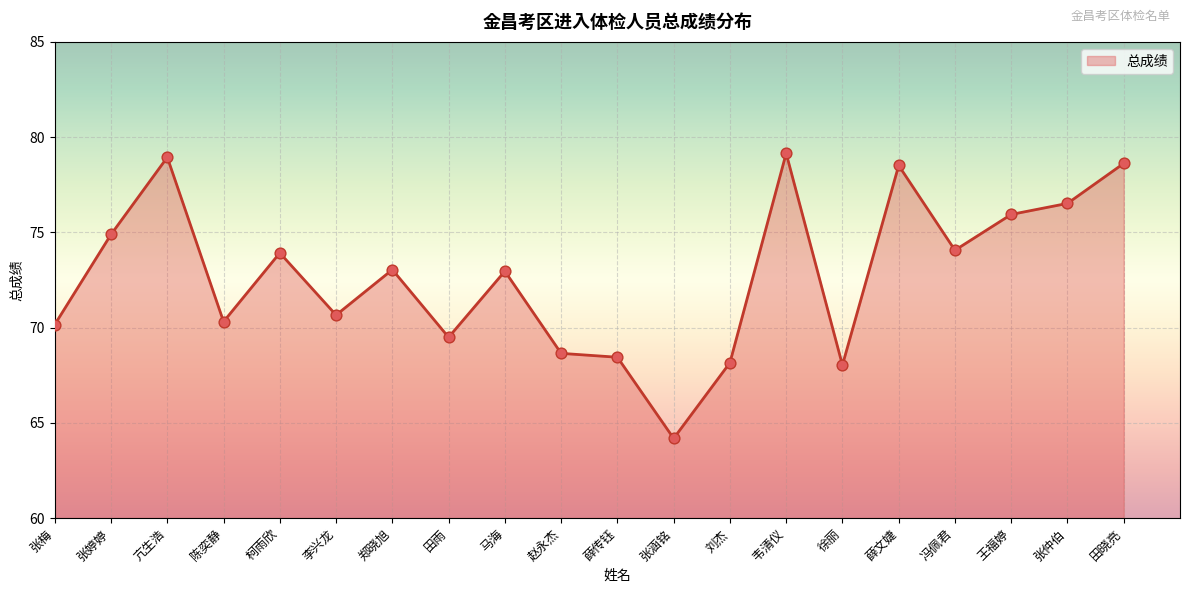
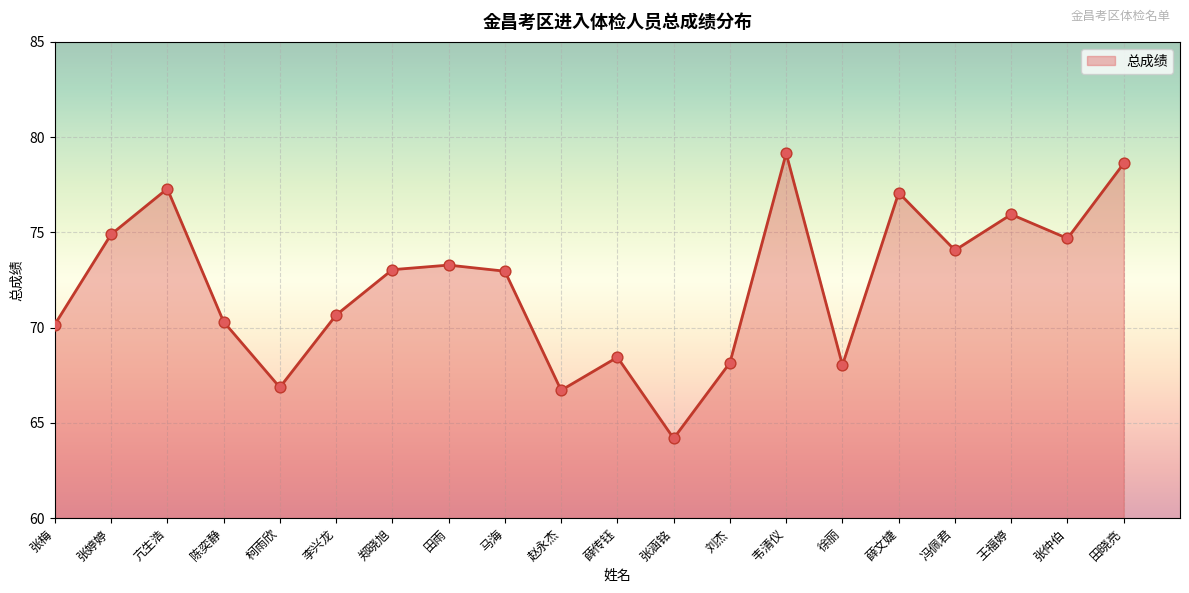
  {
    "张梅": 70.2,
    "张婷婷": 74.9,
-   "亢生浩": 78.9,
+   "亢生浩": 77.3,
    "陈奕静": 70.3,
-   "柯雨欣": 73.9,
+   "柯雨欣": 66.9,
    "李兴龙": 70.7,
    "郑晓旭": 73.0,
-   "田雨": 69.5,
+   "田雨": 73.3,
    "马海": 73.0,
-   "赵永杰": 68.6,
+   "赵永杰": 66.7,
    "薛传钰": 68.4,
    "张涵铭": 64.2,
    "刘杰": 68.2,
    "韦清仪": 79.2,
    "徐丽": 68.0,
-   "薛文婕": 78.5,
+   "薛文婕": 77.1,
    "冯佩君": 74.1,
    "王福婷": 75.9,
-   "张仲伯": 76.5,
+   "张仲伯": 74.7,
    "田晓亮": 78.6
  }
